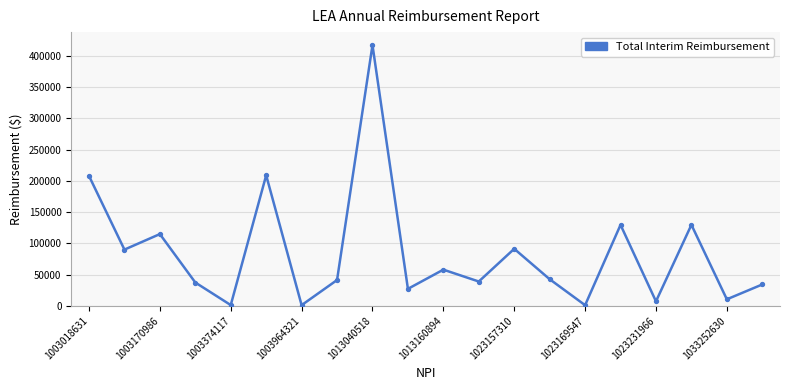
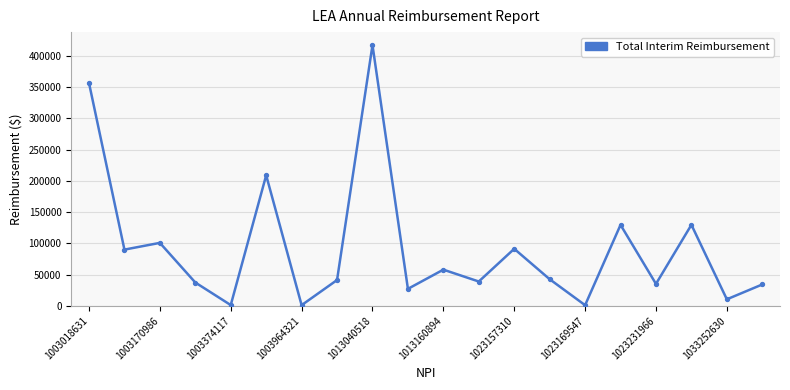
  {
-   "1003018631": 210000,
-   "1003170986": 110000,
+   "1003018631": 360000,
+   "1003170986": 100000,
    "1003374117": 0,
    "1003964321": 0,
    "1013040518": 420000,
    "1013160894": 60000,
    "1023157310": 90000,
    "1023169547": 0,
-   "1023231966": 10000,
+   "1023231966": 40000,
    "1033252630": 10000
  }
